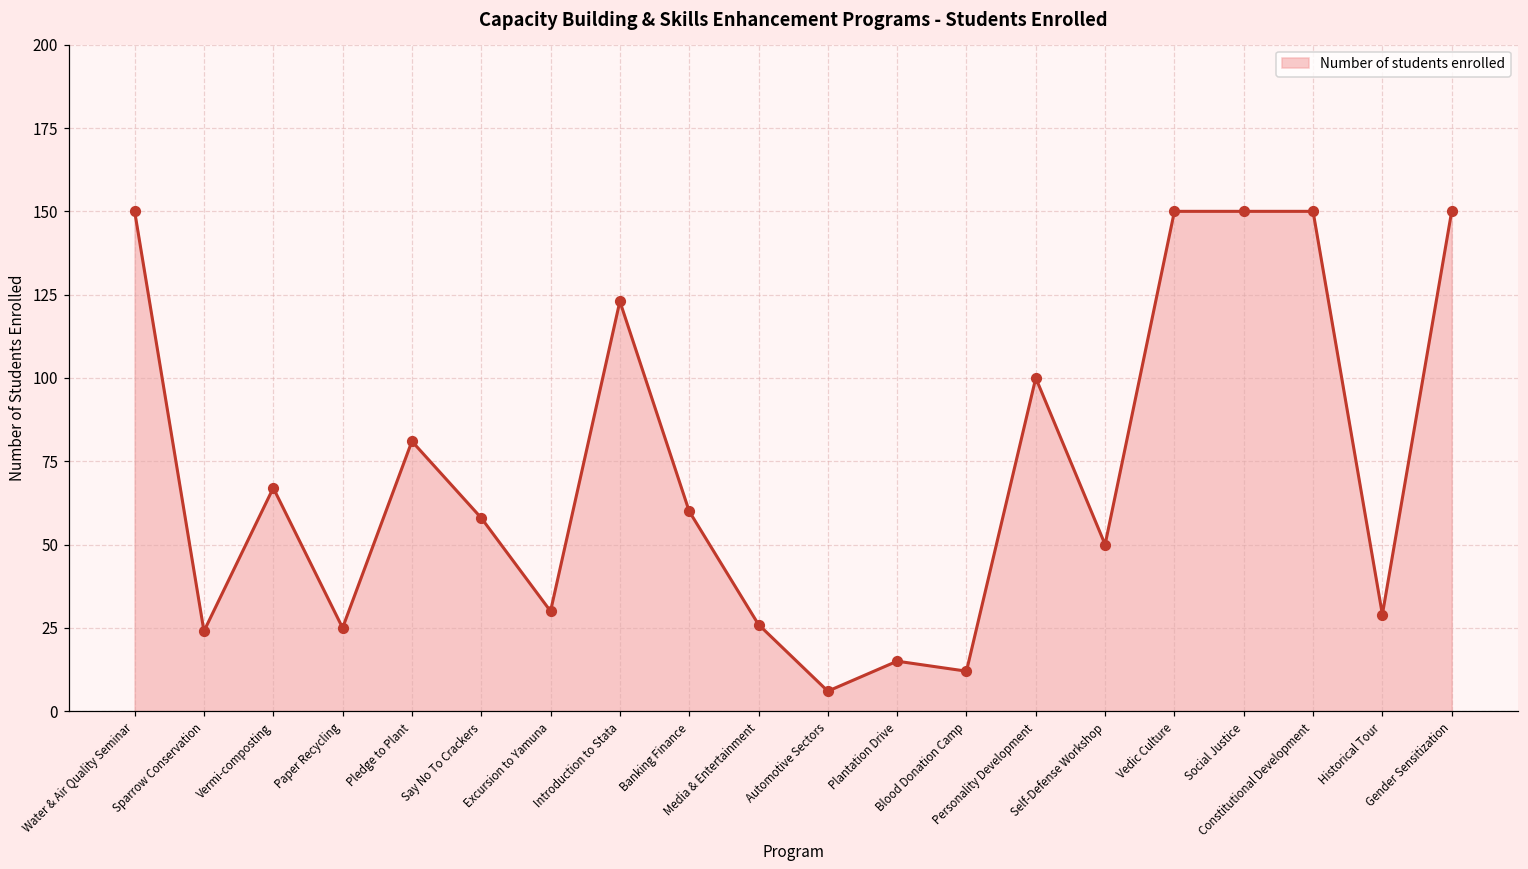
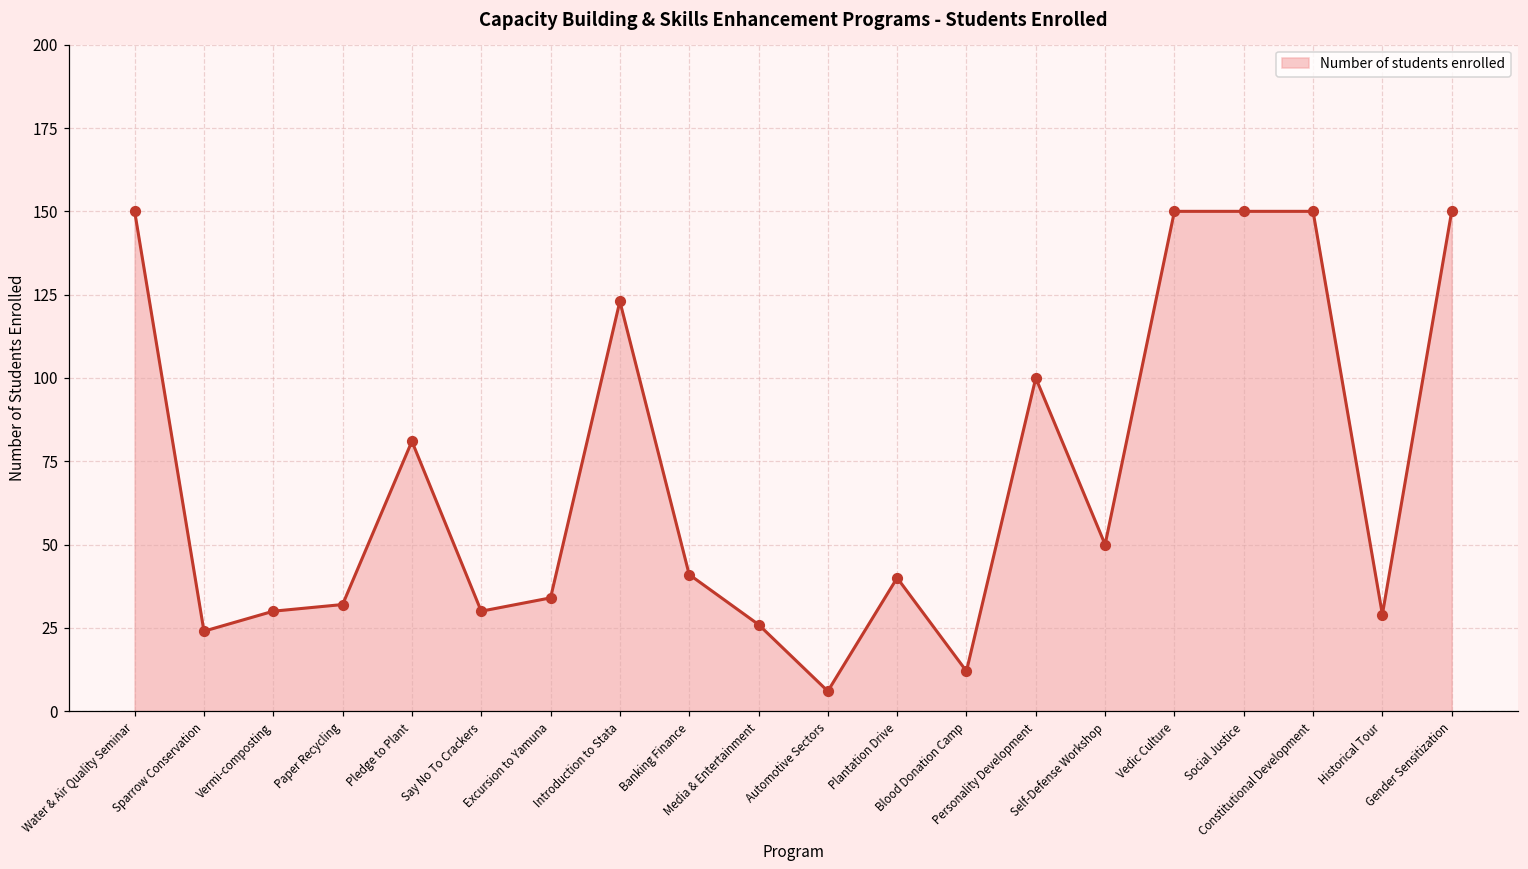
  {
    "Water & Air Quality Seminar": 150,
    "Sparrow Conservation": 24,
-   "Vermi-composting": 67,
-   "Paper Recycling": 25,
+   "Vermi-composting": 30,
+   "Paper Recycling": 32,
    "Pledge to Plant": 81,
-   "Say No To Crackers": 58,
-   "Excursion to Yamuna": 30,
+   "Say No To Crackers": 30,
+   "Excursion to Yamuna": 34,
    "Introduction to Stata": 123,
-   "Banking Finance": 60,
+   "Banking Finance": 41,
    "Media & Entertainment": 26,
    "Automotive Sectors": 6,
-   "Plantation Drive": 15,
+   "Plantation Drive": 40,
    "Blood Donation Camp": 12,
    "Personality Development": 100,
    "Self-Defense Workshop": 50,
    "Vedic Culture": 150,
    "Social Justice": 150,
    "Constitutional Development": 150,
    "Historical Tour": 29,
    "Gender Sensitization": 150
  }
